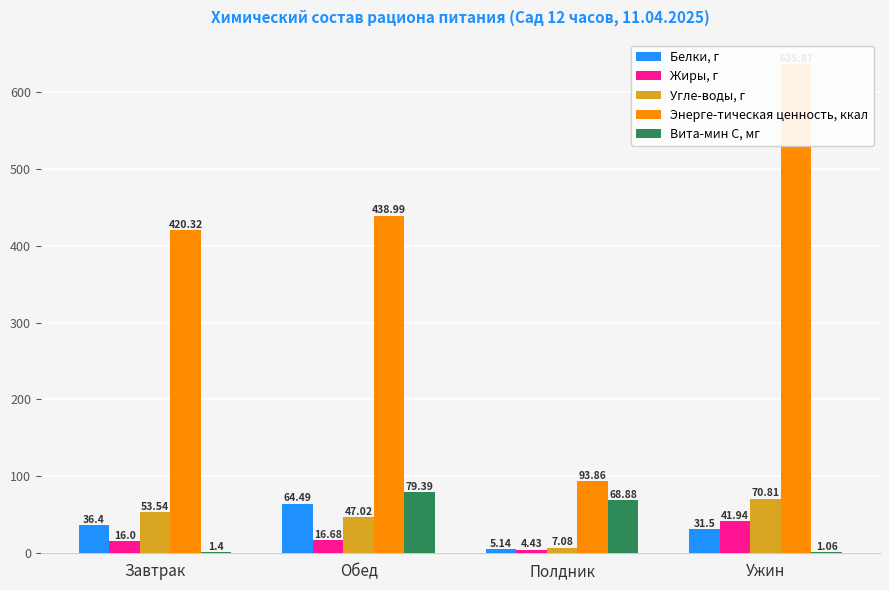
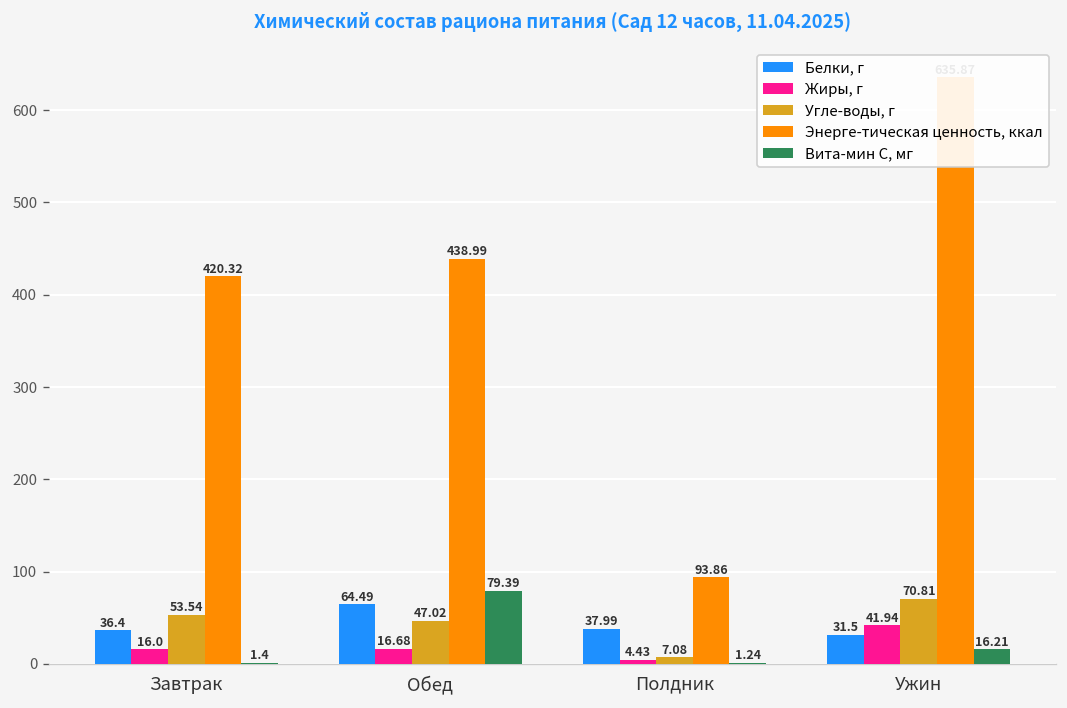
  {
    "Белки, г": {
      "Завтрак": 36.4,
      "Обед": 64.49,
-     "Полдник": 5.14,
+     "Полдник": 37.99,
      "Ужин": 31.5
    },
    "Жиры, г": {
      "Завтрак": 16.0,
      "Обед": 16.68,
      "Полдник": 4.43,
      "Ужин": 41.94
    },
    "Вита-мин С, мг": {
      "Завтрак": 1.4,
      "Обед": 79.39,
-     "Полдник": 68.88,
-     "Ужин": 1.06
+     "Полдник": 1.24,
+     "Ужин": 16.21
    }
  }
